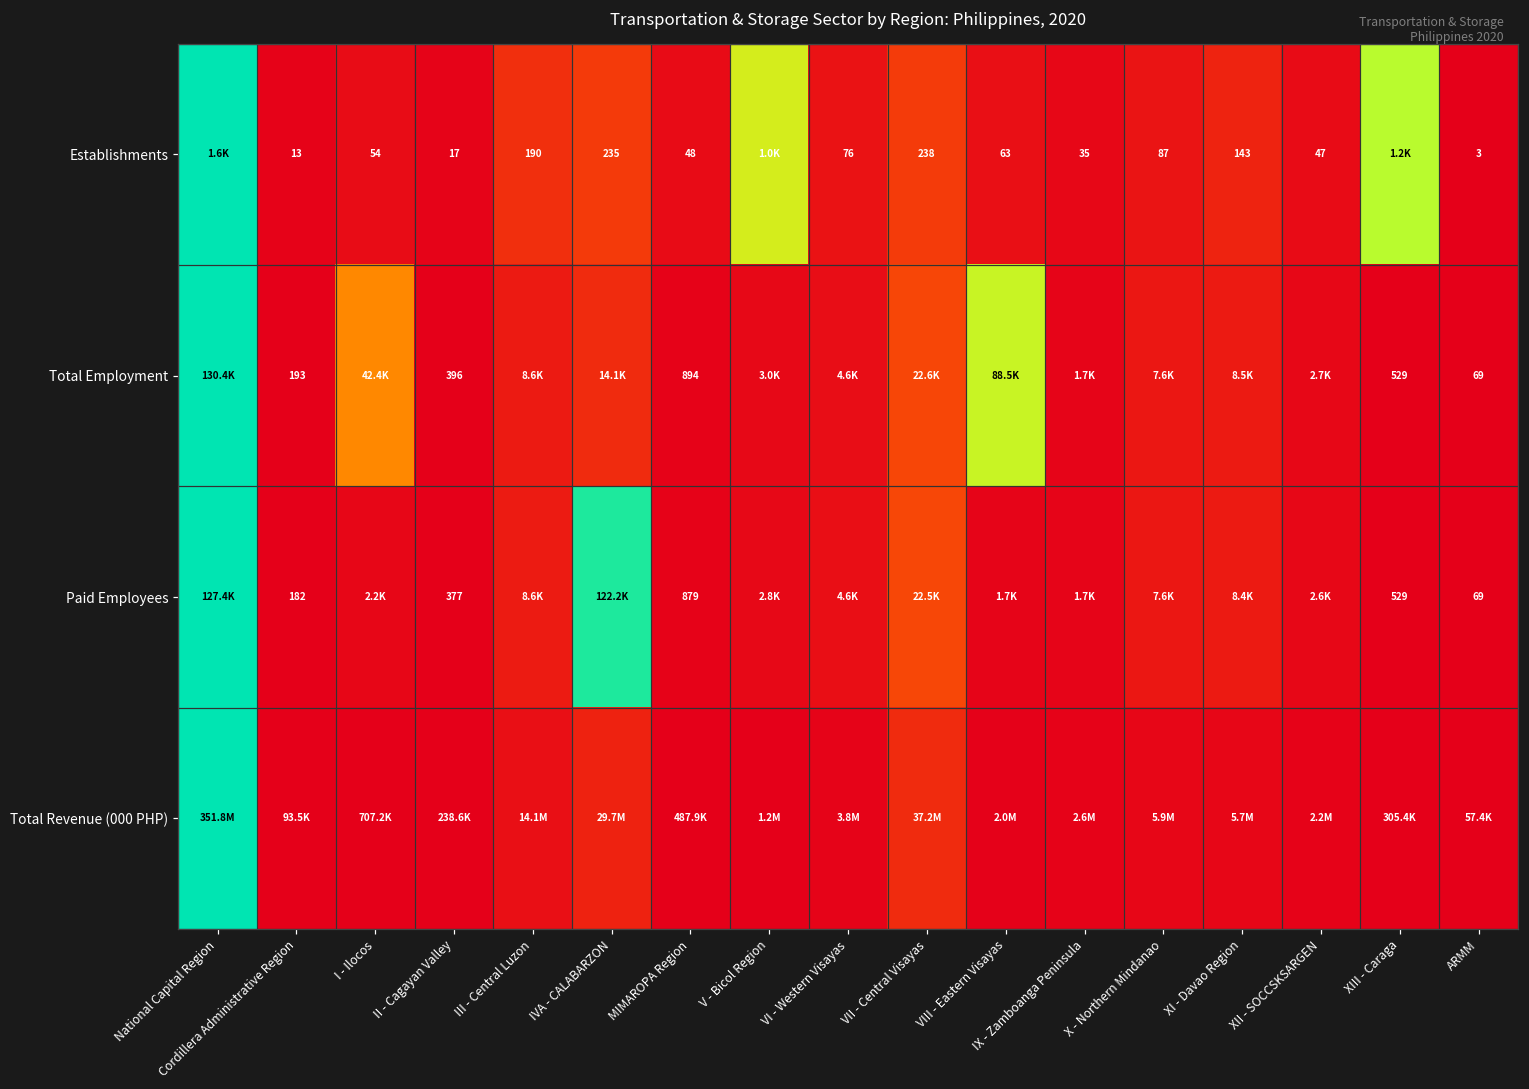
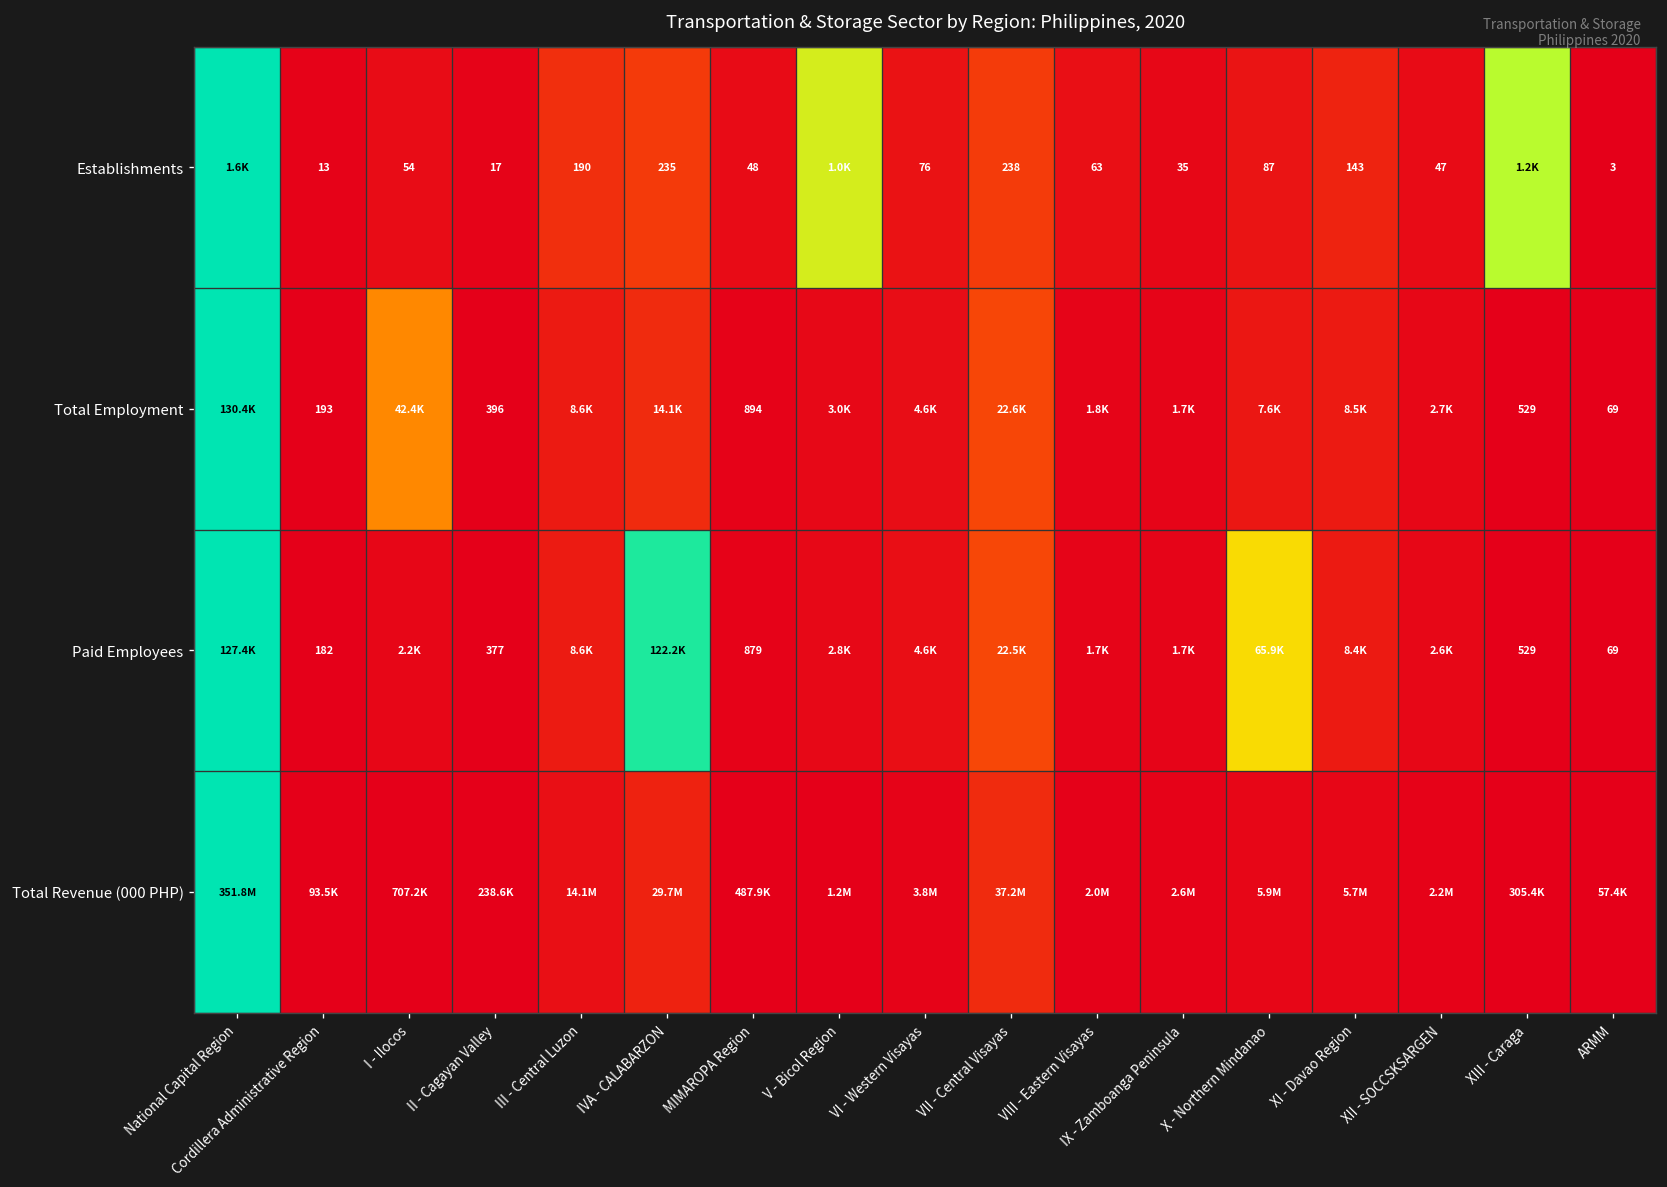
  {
    "Establishments": {
      "National Capital Region": "1.6K",
      "Cordillera Administrative Region": "13",
      "I - Ilocos": "54",
      "II - Cagayan Valley": "17",
      "III - Central Luzon": "190",
      "IVA - CALABARZON": "235",
      "MIMAROPA Region": "48",
      "V - Bicol Region": "1.0K",
      "VI - Western Visayas": "76",
      "VII - Central Visayas": "238",
      "VIII - Eastern Visayas": "63",
      "IX - Zamboanga Peninsula": "35",
      "X - Northern Mindanao": "87",
      "XI - Davao Region": "143",
      "XII - SOCCSKSARGEN": "47",
      "XIII - Caraga": "1.2K",
      "ARMM": "3"
    },
    "Total Employment": {
      "National Capital Region": "130.4K",
      "Cordillera Administrative Region": "193",
      "I - Ilocos": "42.4K",
      "II - Cagayan Valley": "396",
      "III - Central Luzon": "8.6K",
      "IVA - CALABARZON": "14.1K",
      "MIMAROPA Region": "894",
      "V - Bicol Region": "3.0K",
      "VI - Western Visayas": "4.6K",
      "VII - Central Visayas": "22.6K",
-     "VIII - Eastern Visayas": "88.5K",
+     "VIII - Eastern Visayas": "1.8K",
      "IX - Zamboanga Peninsula": "1.7K",
      "X - Northern Mindanao": "7.6K",
      "XI - Davao Region": "8.5K",
      "XII - SOCCSKSARGEN": "2.7K",
      "XIII - Caraga": "529",
      "ARMM": "69"
    },
    "Paid Employees": {
      "National Capital Region": "127.4K",
      "Cordillera Administrative Region": "182",
      "I - Ilocos": "2.2K",
      "II - Cagayan Valley": "377",
      "III - Central Luzon": "8.6K",
      "IVA - CALABARZON": "122.2K",
      "MIMAROPA Region": "879",
      "V - Bicol Region": "2.8K",
      "VI - Western Visayas": "4.6K",
      "VII - Central Visayas": "22.5K",
      "VIII - Eastern Visayas": "1.7K",
      "IX - Zamboanga Peninsula": "1.7K",
-     "X - Northern Mindanao": "7.6K",
+     "X - Northern Mindanao": "65.9K",
      "XI - Davao Region": "8.4K",
      "XII - SOCCSKSARGEN": "2.6K",
      "XIII - Caraga": "529",
      "ARMM": "69"
    },
    "Total Revenue (000 PHP)": {
      "National Capital Region": "351.8M",
      "Cordillera Administrative Region": "93.5K",
      "I - Ilocos": "707.2K",
      "II - Cagayan Valley": "238.6K",
      "III - Central Luzon": "14.1M",
      "IVA - CALABARZON": "29.7M",
      "MIMAROPA Region": "487.9K",
      "V - Bicol Region": "1.2M",
      "VI - Western Visayas": "3.8M",
      "VII - Central Visayas": "37.2M",
      "VIII - Eastern Visayas": "2.0M",
      "IX - Zamboanga Peninsula": "2.6M",
      "X - Northern Mindanao": "5.9M",
      "XI - Davao Region": "5.7M",
      "XII - SOCCSKSARGEN": "2.2M",
      "XIII - Caraga": "305.4K",
      "ARMM": "57.4K"
    }
  }
